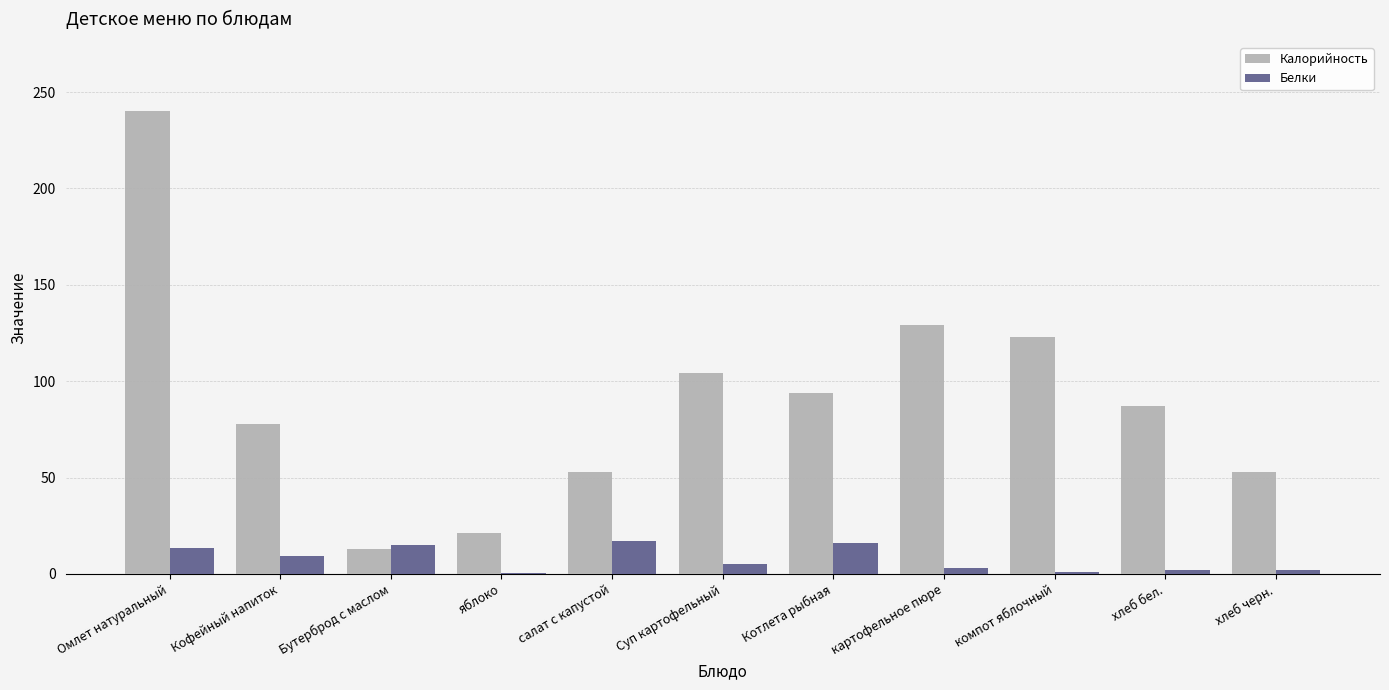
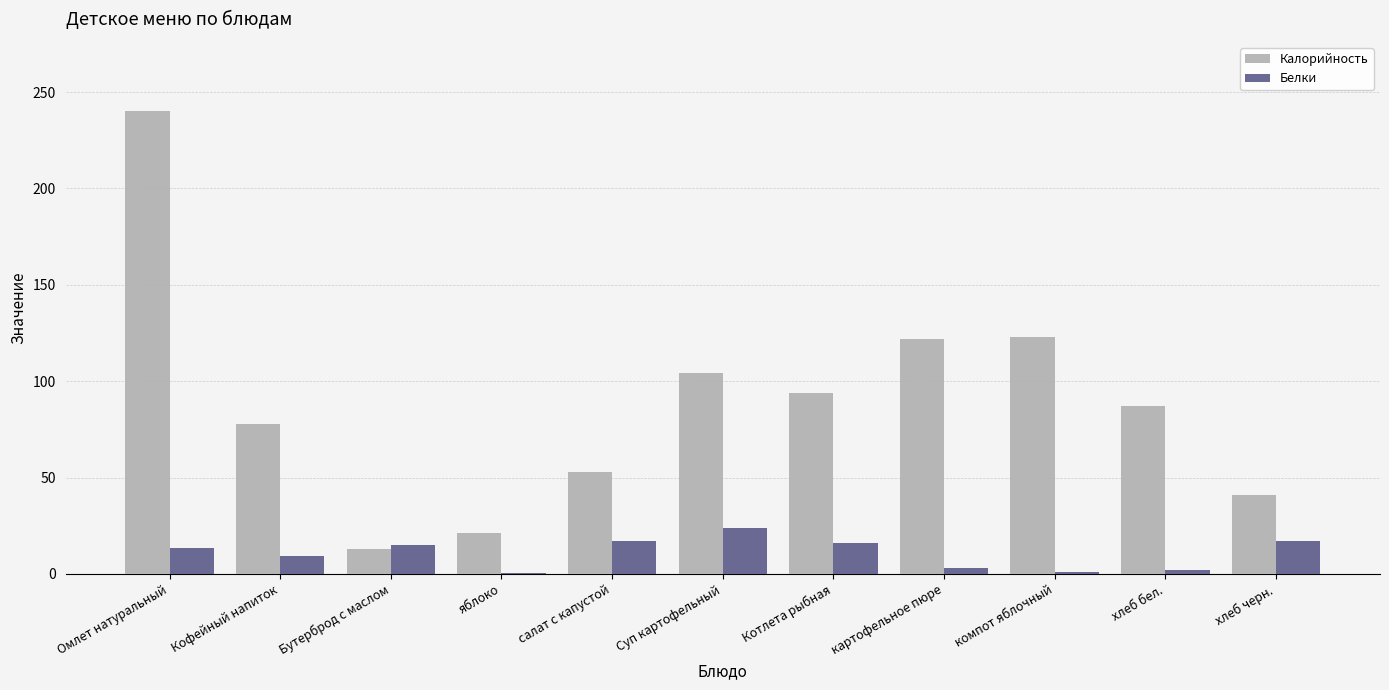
  {
    "Калорийность": {
      "Омлет натуральный": 240,
      "Кофейный напиток": 78,
      "Бутерброд с маслом": 13,
      "яблоко": 21,
      "салат с капустой": 53,
      "Суп картофельный": 104,
      "Котлета рыбная": 94,
-     "картофельное пюре": 129,
+     "картофельное пюре": 122,
      "компот яблочный": 123,
      "хлеб бел.": 87,
-     "хлеб черн.": 53
+     "хлеб черн.": 41
    },
    "Белки": {
      "Омлет натуральный": 14,
      "Кофейный напиток": 9,
      "Бутерброд с маслом": 15,
      "салат с капустой": 17,
-     "Суп картофельный": 5,
+     "Суп картофельный": 24,
      "Котлета рыбная": 16,
      "картофельное пюре": 3,
      "хлеб бел.": 2,
-     "хлеб черн.": 2
+     "хлеб черн.": 17
    }
  }
